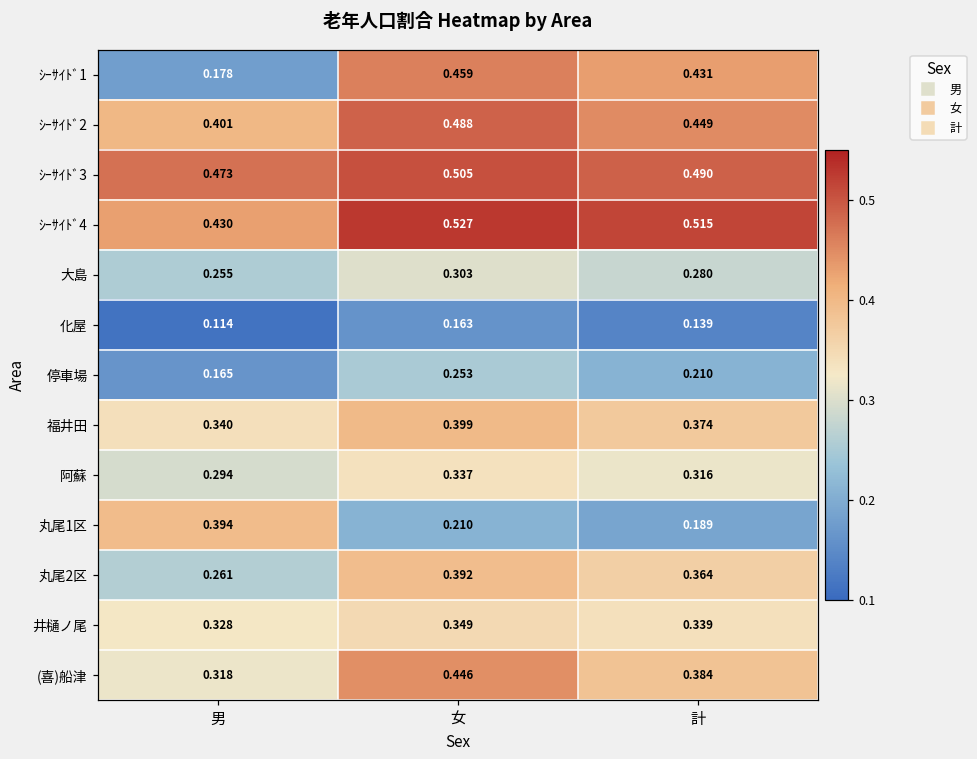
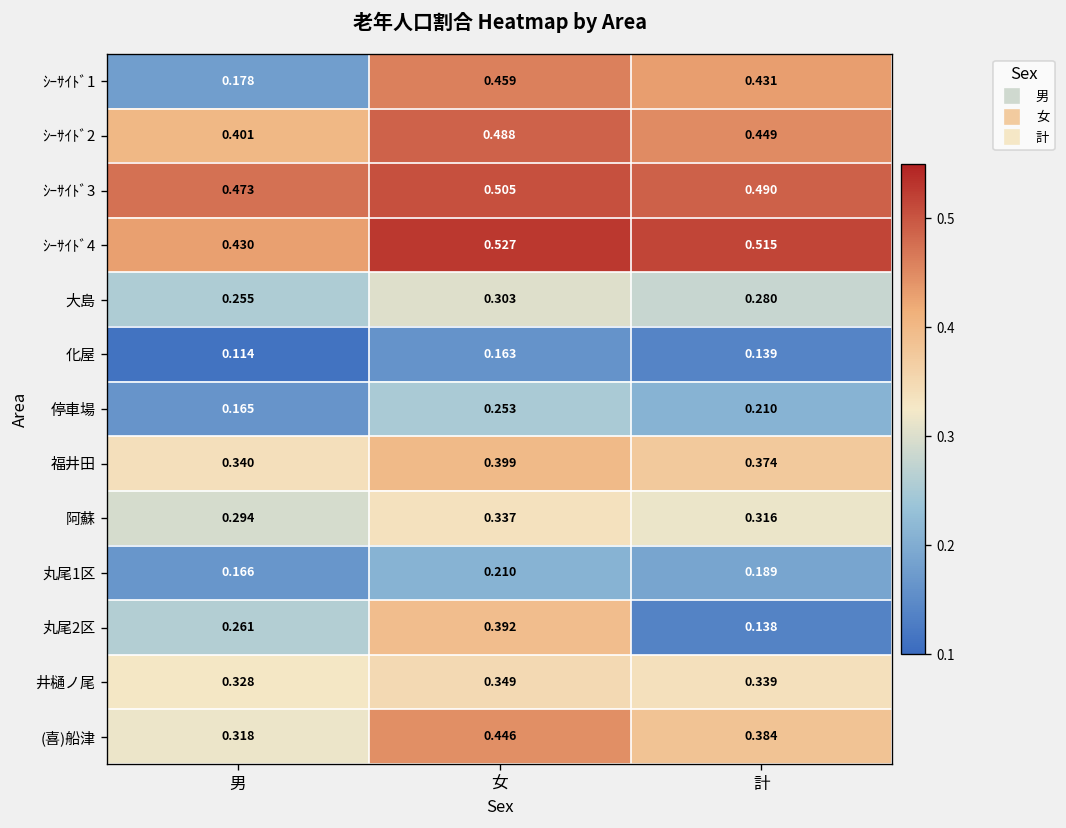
  {
    "ｼｰｻｲﾄﾞ1": {
      "男": 0.178,
      "女": 0.459,
      "計": 0.431
    },
    "ｼｰｻｲﾄﾞ2": {
      "男": 0.401,
      "女": 0.488,
      "計": 0.449
    },
    "ｼｰｻｲﾄﾞ3": {
      "男": 0.473,
      "女": 0.505,
      "計": 0.490
    },
    "ｼｰｻｲﾄﾞ4": {
      "男": 0.430,
      "女": 0.527,
      "計": 0.515
    },
    "大島": {
      "男": 0.255,
      "女": 0.303,
      "計": 0.280
    },
    "化屋": {
      "男": 0.114,
      "女": 0.163,
      "計": 0.139
    },
    "停車場": {
      "男": 0.165,
      "女": 0.253,
      "計": 0.210
    },
    "福井田": {
      "男": 0.340,
      "女": 0.399,
      "計": 0.374
    },
    "阿蘇": {
      "男": 0.294,
      "女": 0.337,
      "計": 0.316
    },
    "丸尾1区": {
-     "男": 0.394,
+     "男": 0.166,
      "女": 0.210,
      "計": 0.189
    },
    "丸尾2区": {
      "男": 0.261,
      "女": 0.392,
-     "計": 0.364
+     "計": 0.138
    },
    "井樋ノ尾": {
      "男": 0.328,
      "女": 0.349,
      "計": 0.339
    },
    "(喜)船津": {
      "男": 0.318,
      "女": 0.446,
      "計": 0.384
    }
  }
